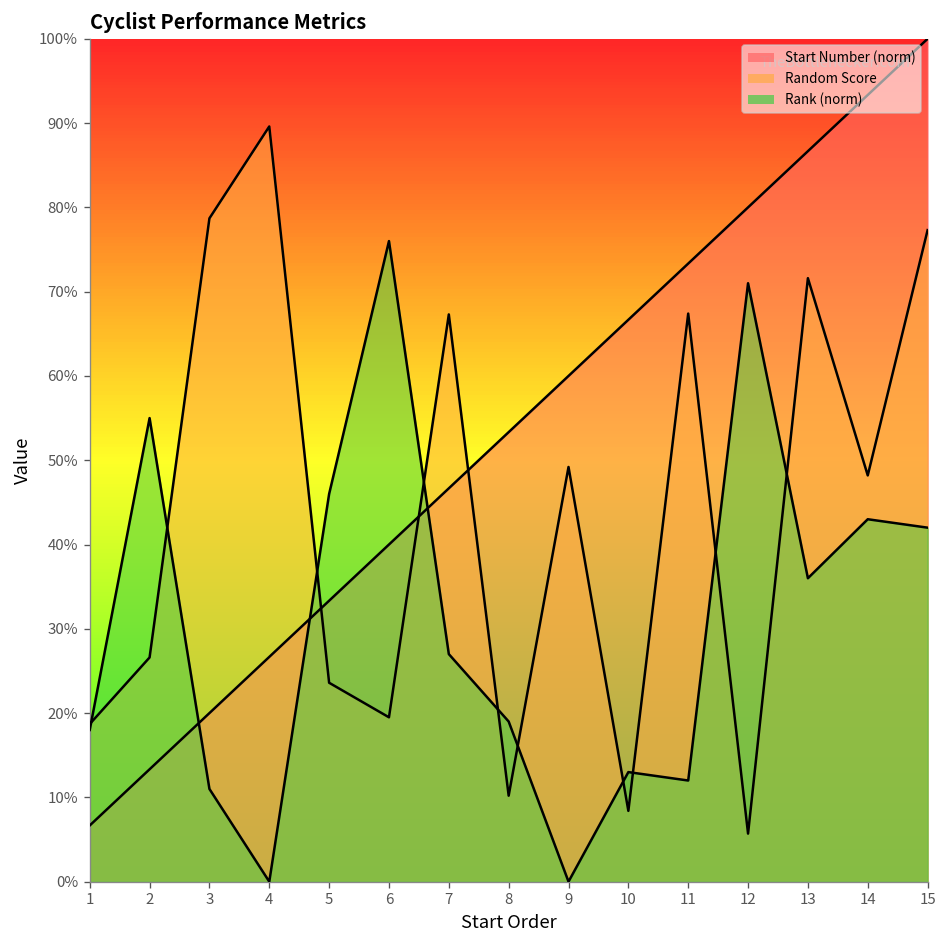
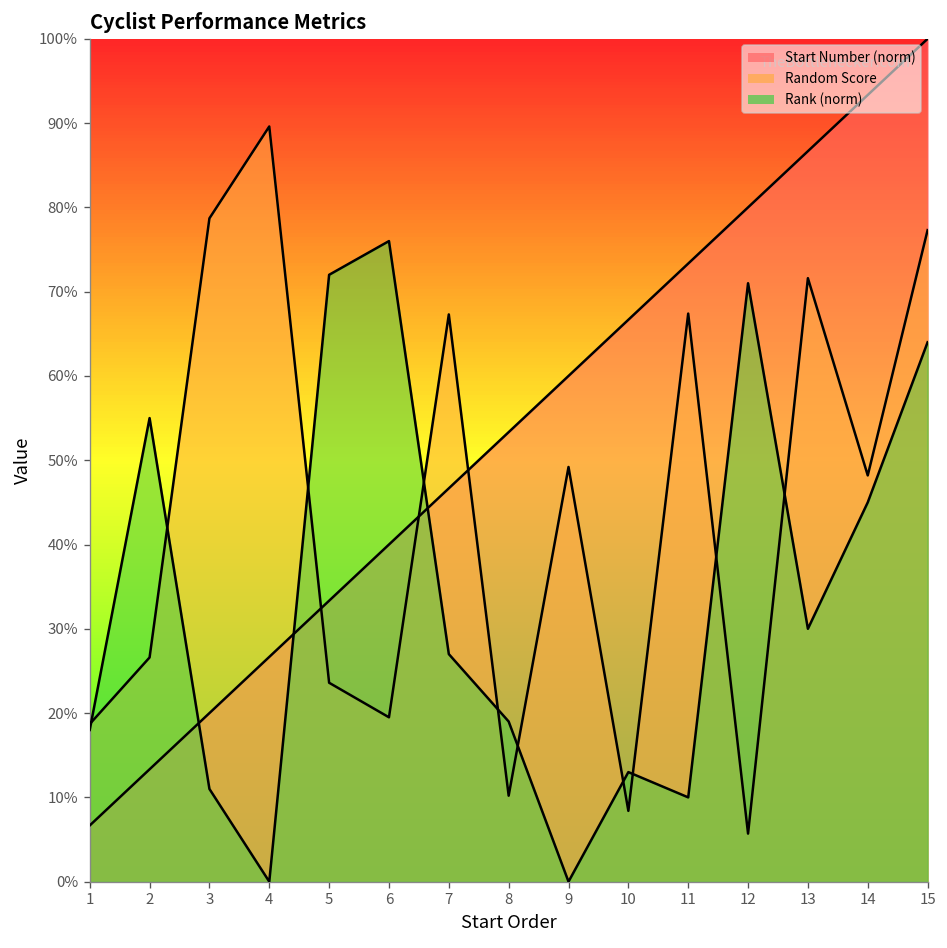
  {
    "Rank (norm)": {
      "1": "18%",
      "2": "55%",
      "3": "11%",
      "4": "0%",
-     "5": "46%",
+     "5": "72%",
      "6": "76%",
      "7": "27%",
      "8": "19%",
      "9": "0%",
      "10": "13%",
-     "11": "12%",
+     "11": "10%",
      "12": "71%",
-     "13": "36%",
-     "14": "43%",
-     "15": "42%"
+     "13": "30%",
+     "14": "45%",
+     "15": "64%"
    }
  }
